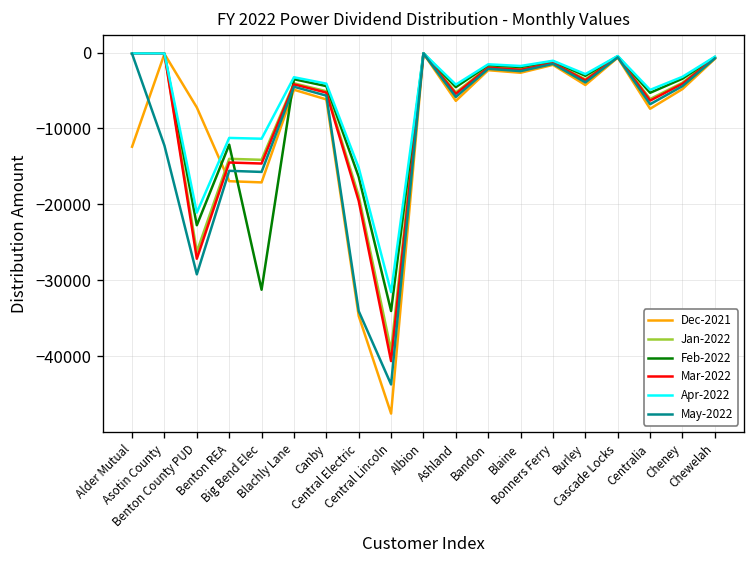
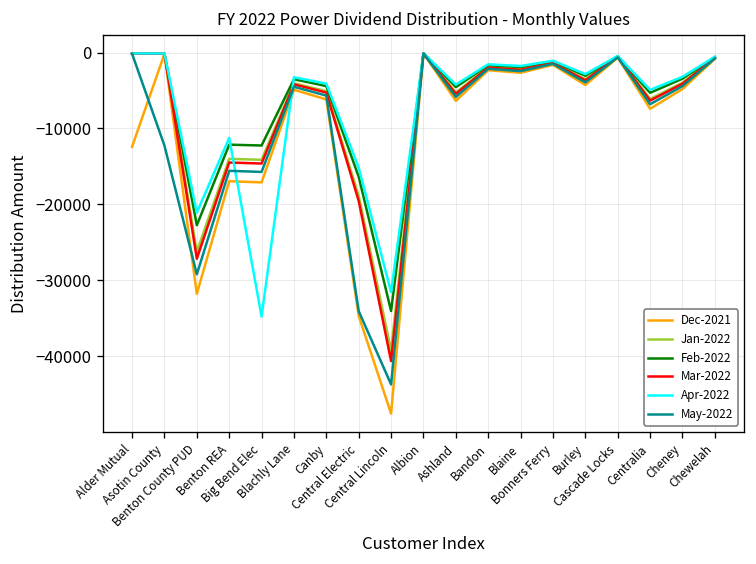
  {
    "Dec-2021": {
      "Alder Mutual": -12000,
-     "Benton County PUD": -7000,
+     "Benton County PUD": -32000,
      "Benton REA": -17000,
      "Big Bend Elec": -17000,
      "Canby": -6000,
      "Central Electric": -35000,
      "Central Lincoln": -48000,
      "Ashland": -6000,
      "Centralia": -7000
    },
    "Jan-2022": {
      "Benton County PUD": -26000,
      "Benton REA": -14000,
      "Big Bend Elec": -14000,
      "Central Electric": -19000,
      "Central Lincoln": -39000
    },
    "Feb-2022": {
      "Benton County PUD": -23000,
      "Benton REA": -12000,
-     "Big Bend Elec": -31000,
+     "Big Bend Elec": -12000,
      "Central Electric": -16000,
      "Central Lincoln": -34000
    },
    "Mar-2022": {
      "Benton County PUD": -27000,
      "Benton REA": -14000,
      "Big Bend Elec": -15000,
      "Central Electric": -20000,
      "Central Lincoln": -41000
    },
    "Apr-2022": {
      "Benton County PUD": -21000,
      "Benton REA": -11000,
-     "Big Bend Elec": -11000,
+     "Big Bend Elec": -35000,
      "Central Electric": -15000,
      "Central Lincoln": -32000
    },
    "May-2022": {
      "Asotin County": -12000,
      "Benton County PUD": -29000,
      "Benton REA": -16000,
      "Big Bend Elec": -16000,
      "Central Electric": -34000,
      "Central Lincoln": -44000,
      "Ashland": -6000,
      "Centralia": -7000
    }
  }
